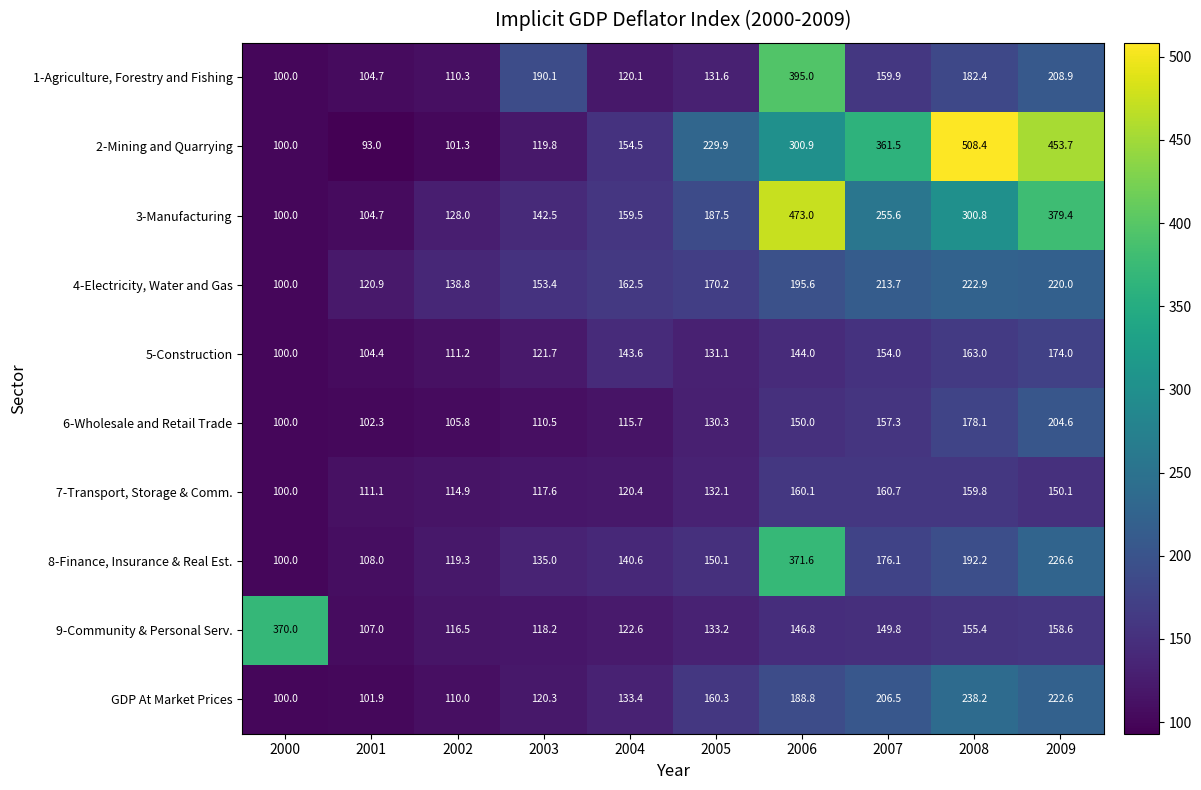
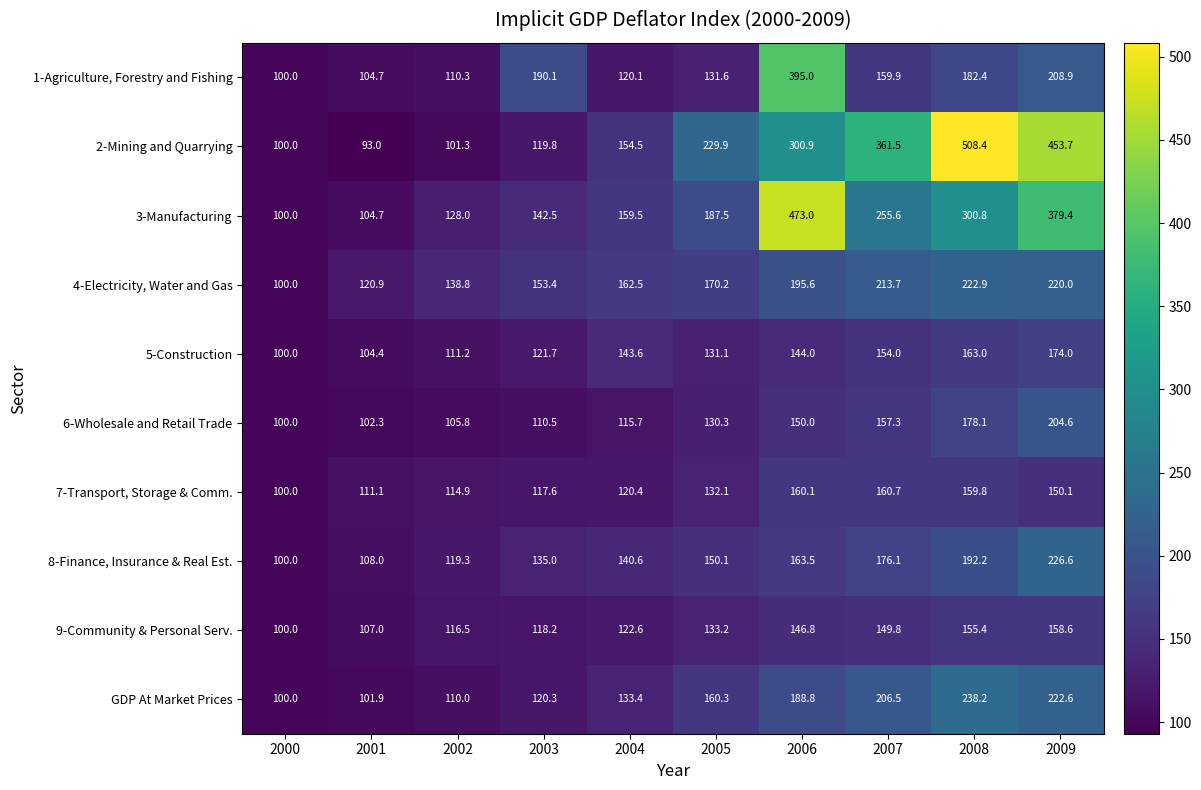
  {
    "1-Agriculture, Forestry and Fishing": {
      "2000": 100.0,
      "2001": 104.7,
      "2002": 110.3,
      "2003": 190.1,
      "2004": 120.1,
      "2005": 131.6,
      "2006": 395.0,
      "2007": 159.9,
      "2008": 182.4,
      "2009": 208.9
    },
    "2-Mining and Quarrying": {
      "2000": 100.0,
      "2001": 93.0,
      "2002": 101.3,
      "2003": 119.8,
      "2004": 154.5,
      "2005": 229.9,
      "2006": 300.9,
      "2007": 361.5,
      "2008": 508.4,
      "2009": 453.7
    },
    "3-Manufacturing": {
      "2000": 100.0,
      "2001": 104.7,
      "2002": 128.0,
      "2003": 142.5,
      "2004": 159.5,
      "2005": 187.5,
      "2006": 473.0,
      "2007": 255.6,
      "2008": 300.8,
      "2009": 379.4
    },
    "4-Electricity, Water and Gas": {
      "2000": 100.0,
      "2001": 120.9,
      "2002": 138.8,
      "2003": 153.4,
      "2004": 162.5,
      "2005": 170.2,
      "2006": 195.6,
      "2007": 213.7,
      "2008": 222.9,
      "2009": 220.0
    },
    "5-Construction": {
      "2000": 100.0,
      "2001": 104.4,
      "2002": 111.2,
      "2003": 121.7,
      "2004": 143.6,
      "2005": 131.1,
      "2006": 144.0,
      "2007": 154.0,
      "2008": 163.0,
      "2009": 174.0
    },
    "6-Wholesale and Retail Trade": {
      "2000": 100.0,
      "2001": 102.3,
      "2002": 105.8,
      "2003": 110.5,
      "2004": 115.7,
      "2005": 130.3,
      "2006": 150.0,
      "2007": 157.3,
      "2008": 178.1,
      "2009": 204.6
    },
    "7-Transport, Storage & Comm.": {
      "2000": 100.0,
      "2001": 111.1,
      "2002": 114.9,
      "2003": 117.6,
      "2004": 120.4,
      "2005": 132.1,
      "2006": 160.1,
      "2007": 160.7,
      "2008": 159.8,
      "2009": 150.1
    },
    "8-Finance, Insurance & Real Est.": {
      "2000": 100.0,
      "2001": 108.0,
      "2002": 119.3,
      "2003": 135.0,
      "2004": 140.6,
      "2005": 150.1,
-     "2006": 371.6,
+     "2006": 163.5,
      "2007": 176.1,
      "2008": 192.2,
      "2009": 226.6
    },
    "9-Community & Personal Serv.": {
-     "2000": 370.0,
+     "2000": 100.0,
      "2001": 107.0,
      "2002": 116.5,
      "2003": 118.2,
      "2004": 122.6,
      "2005": 133.2,
      "2006": 146.8,
      "2007": 149.8,
      "2008": 155.4,
      "2009": 158.6
    },
    "GDP At Market Prices": {
      "2000": 100.0,
      "2001": 101.9,
      "2002": 110.0,
      "2003": 120.3,
      "2004": 133.4,
      "2005": 160.3,
      "2006": 188.8,
      "2007": 206.5,
      "2008": 238.2,
      "2009": 222.6
    }
  }
